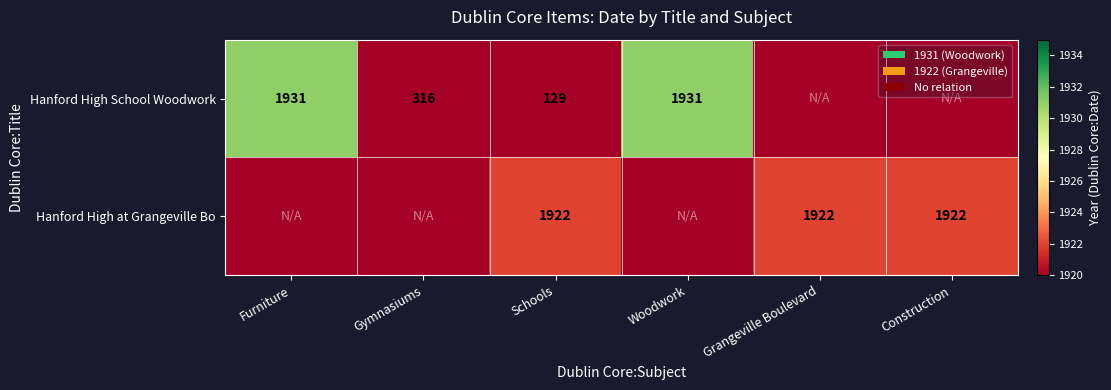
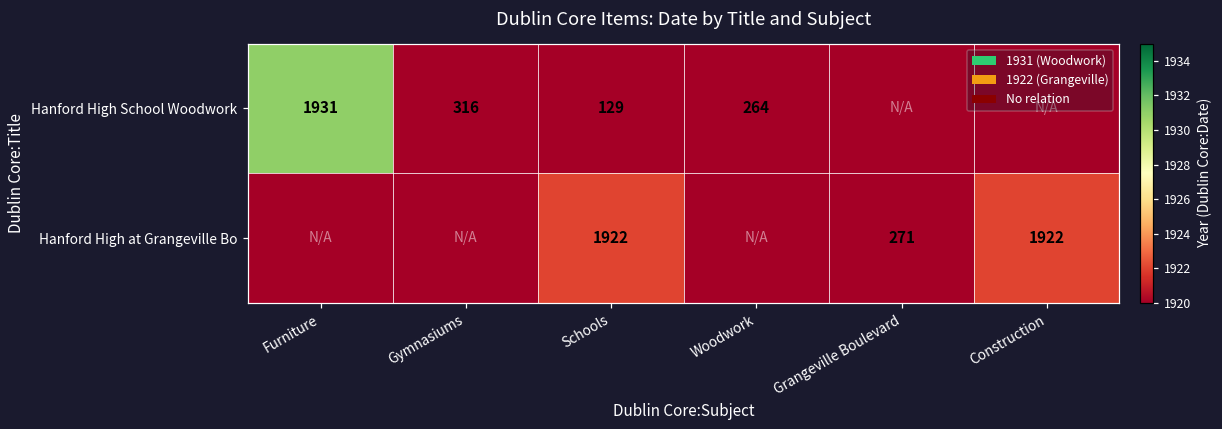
  {
    "Hanford High School Woodwork": {
      "Furniture": 1931,
      "Gymnasiums": 316,
      "Schools": 129,
-     "Woodwork": 1931
+     "Woodwork": 264
    },
    "Hanford High at Grangeville Bo": {
      "Schools": 1922,
-     "Grangeville Boulevard": 1922,
+     "Grangeville Boulevard": 271,
      "Construction": 1922
    }
  }
